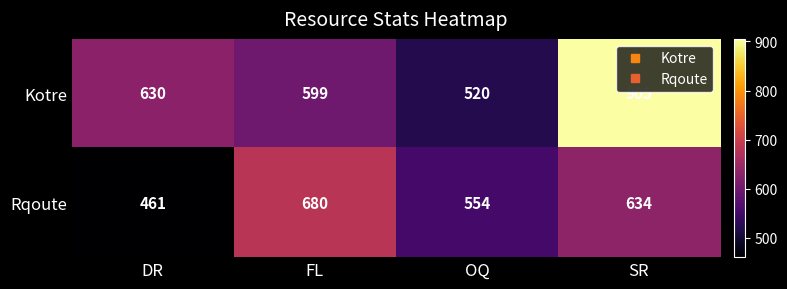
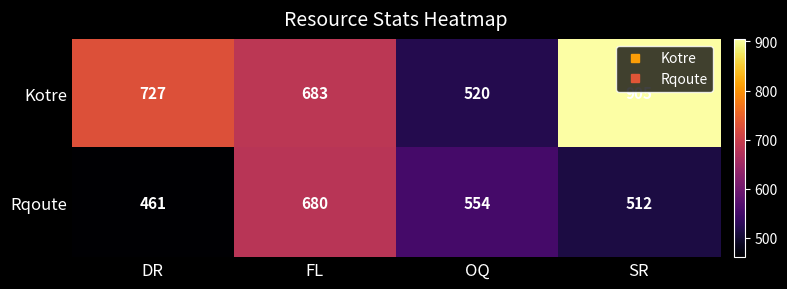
  {
    "Kotre": {
-     "DR": 630,
-     "FL": 599,
+     "DR": 727,
+     "FL": 683,
      "OQ": 520
    },
    "Rqoute": {
      "DR": 461,
      "FL": 680,
      "OQ": 554,
-     "SR": 634
+     "SR": 512
    }
  }
